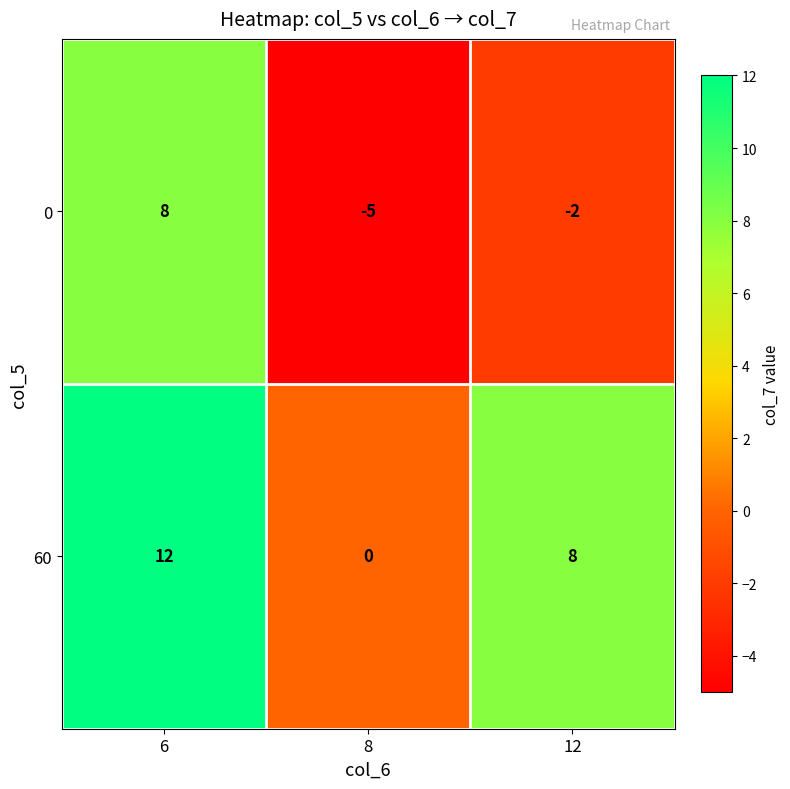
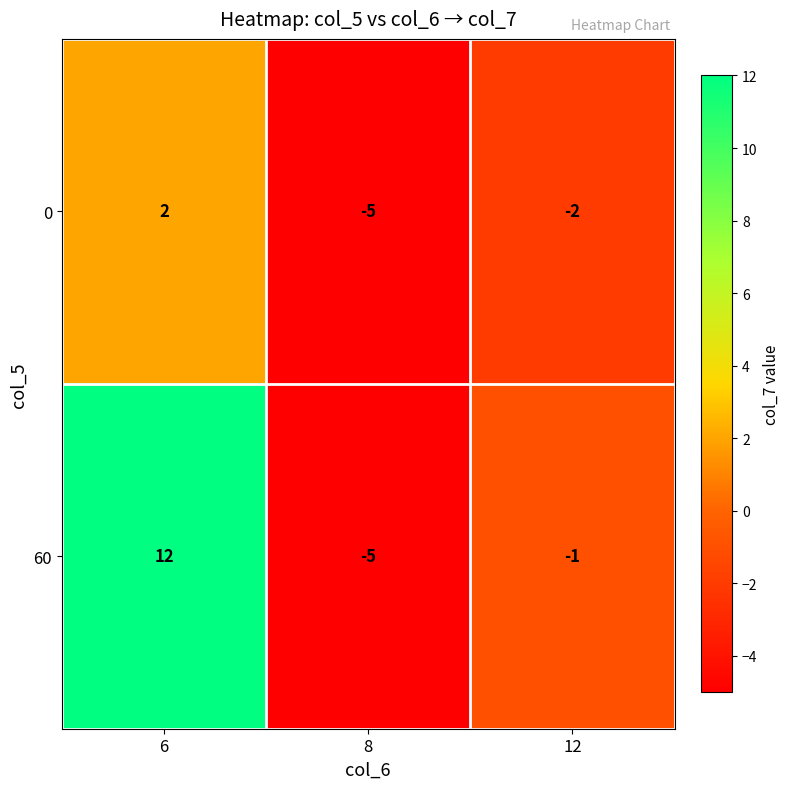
  {
    "0": {
-     "6": 8,
+     "6": 2,
      "8": -5,
      "12": -2
    },
    "60": {
      "6": 12,
-     "8": 0,
-     "12": 8
+     "8": -5,
+     "12": -1
    }
  }
